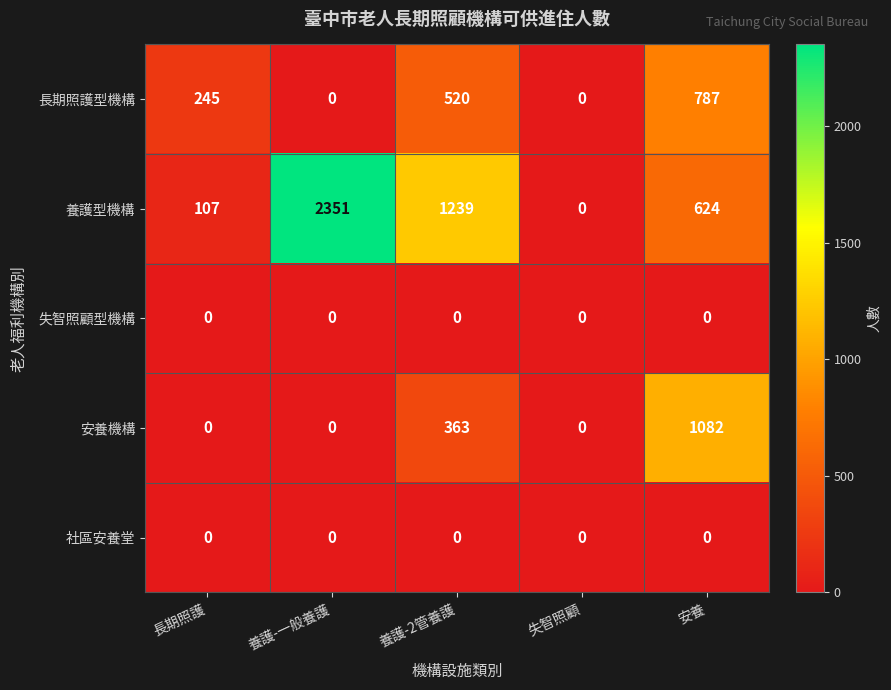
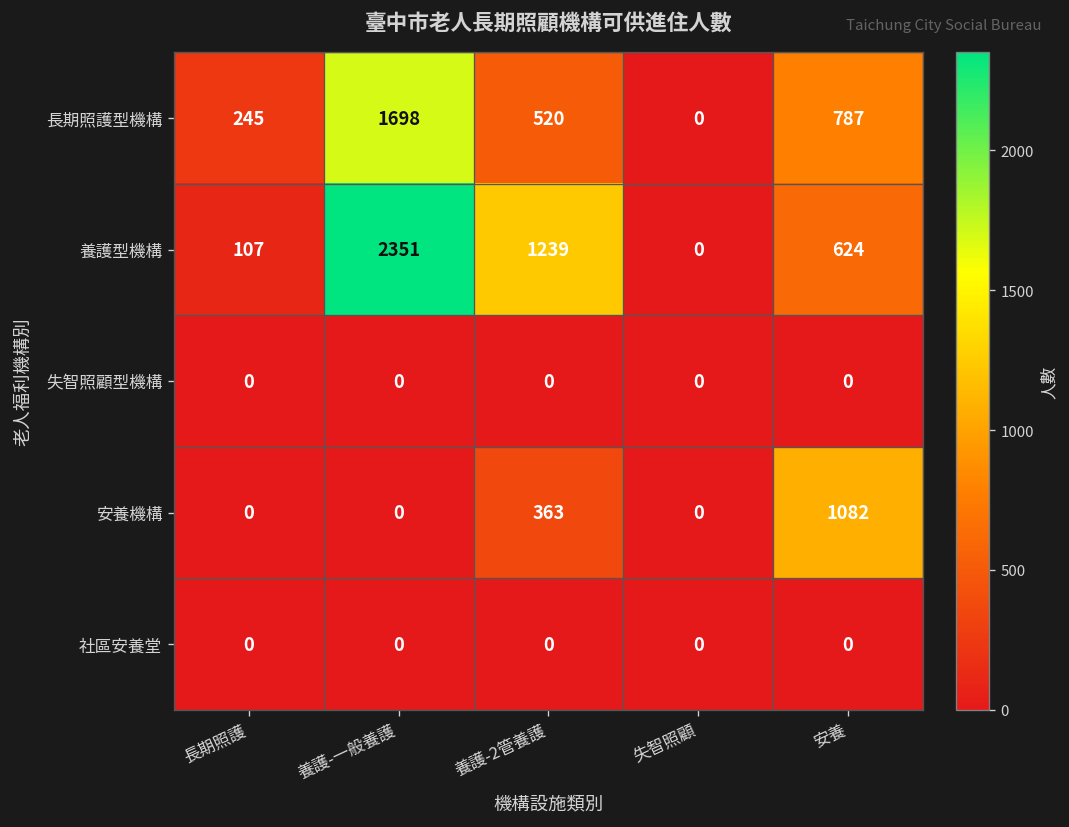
  {
    "長期照護型機構": {
      "長期照護": 245,
-     "養護-一般養護": 0,
+     "養護-一般養護": 1698,
      "養護-2管養護": 520,
      "失智照顧": 0,
      "安養": 787
    },
    "養護型機構": {
      "長期照護": 107,
      "養護-一般養護": 2351,
      "養護-2管養護": 1239,
      "失智照顧": 0,
      "安養": 624
    },
    "失智照顧型機構": {
      "長期照護": 0,
      "養護-一般養護": 0,
      "養護-2管養護": 0,
      "失智照顧": 0,
      "安養": 0
    },
    "安養機構": {
      "長期照護": 0,
      "養護-一般養護": 0,
      "養護-2管養護": 363,
      "失智照顧": 0,
      "安養": 1082
    },
    "社區安養堂": {
      "長期照護": 0,
      "養護-一般養護": 0,
      "養護-2管養護": 0,
      "失智照顧": 0,
      "安養": 0
    }
  }
